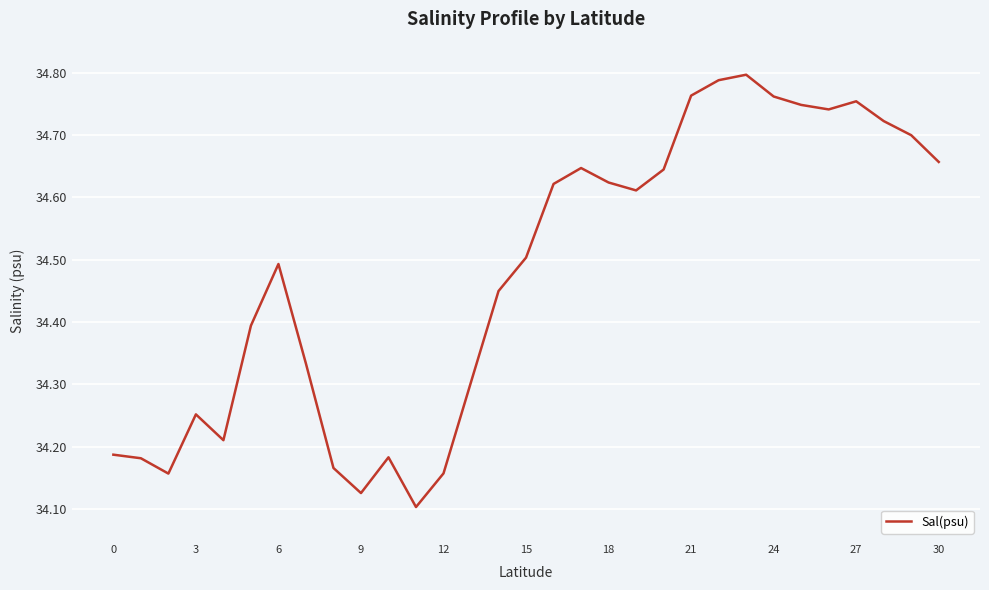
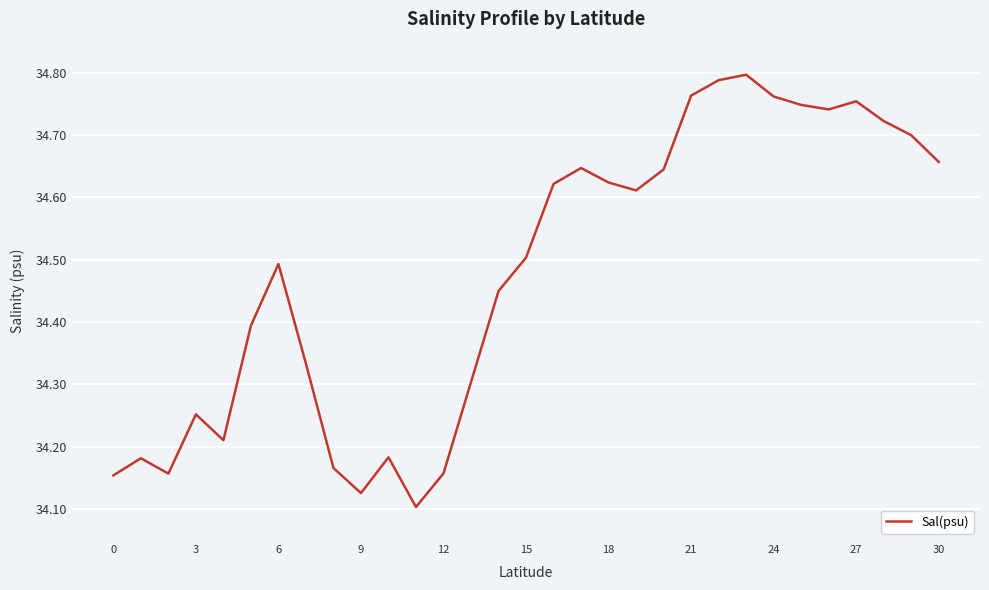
  {
-   "0": 34.19,
+   "0": 34.15,
    "3": 34.25,
    "6": 34.49,
    "9": 34.13,
    "12": 34.16,
    "15": 34.50,
    "18": 34.62,
    "21": 34.76,
    "24": 34.76,
    "27": 34.75,
    "30": 34.66
  }
